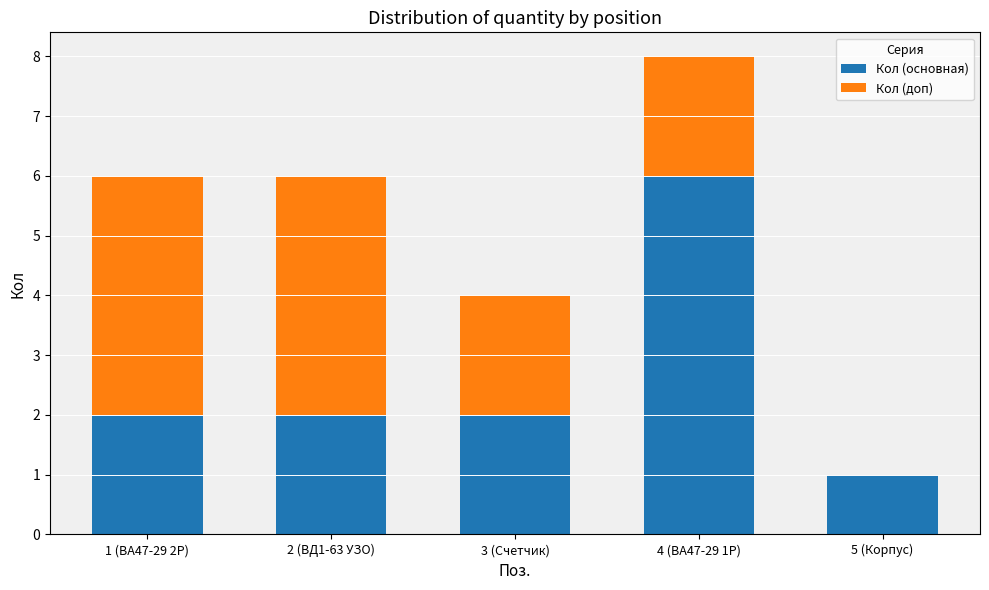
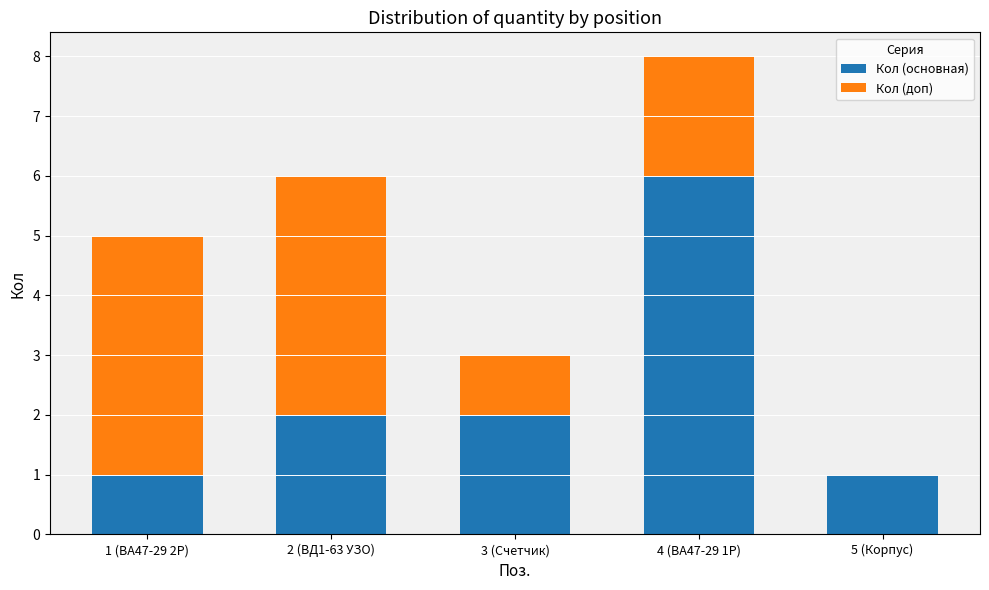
  {
    "Кол (основная)": {
-     "1 (ВА47-29 2Р)": 2,
+     "1 (ВА47-29 2Р)": 1,
      "2 (ВД1-63 УЗО)": 2,
      "3 (Счетчик)": 2,
      "4 (ВА47-29 1Р)": 6,
      "5 (Корпус)": 1
    },
    "Кол (доп)": {
      "1 (ВА47-29 2Р)": 4,
      "2 (ВД1-63 УЗО)": 4,
-     "3 (Счетчик)": 2,
+     "3 (Счетчик)": 1,
      "4 (ВА47-29 1Р)": 2,
      "5 (Корпус)": 0
    }
  }
